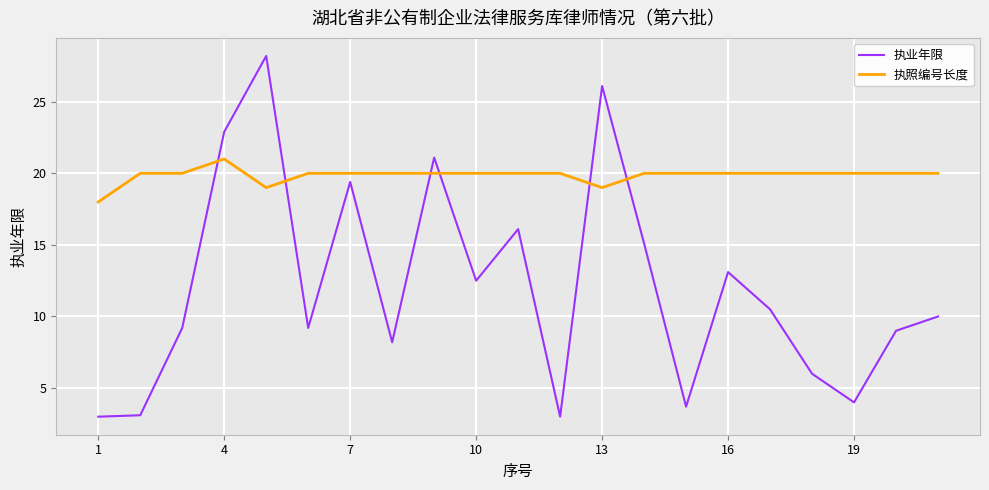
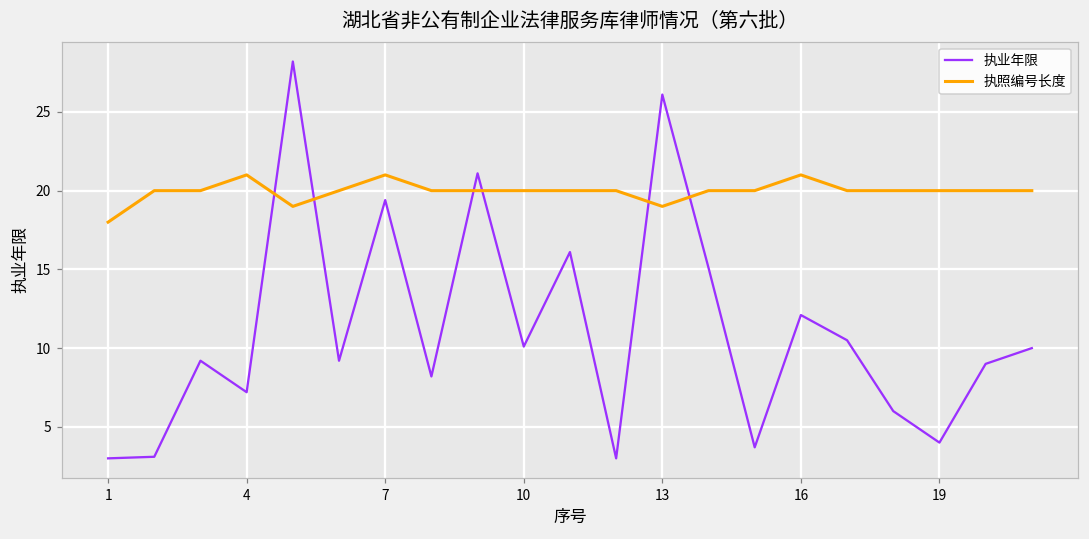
  {
    "执业年限": {
      "1": 3.0,
-     "4": 22.9,
+     "4": 7.2,
      "7": 19.4,
-     "10": 12.5,
+     "10": 10.1,
      "13": 26.1,
-     "16": 13.1,
+     "16": 12.1,
      "19": 4.0
    },
    "执照编号长度": {
      "1": 18,
      "4": 21,
-     "7": 20,
+     "7": 21,
      "10": 20,
      "13": 19,
-     "16": 20,
+     "16": 21,
      "19": 20
    }
  }
